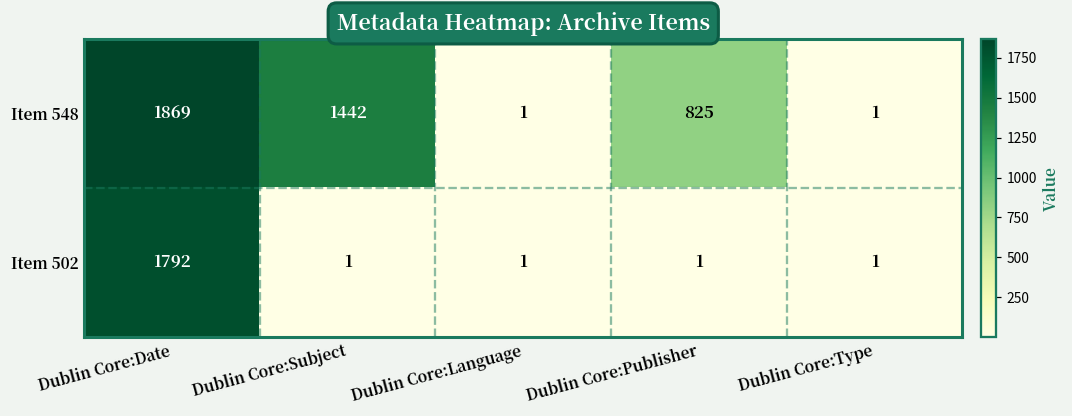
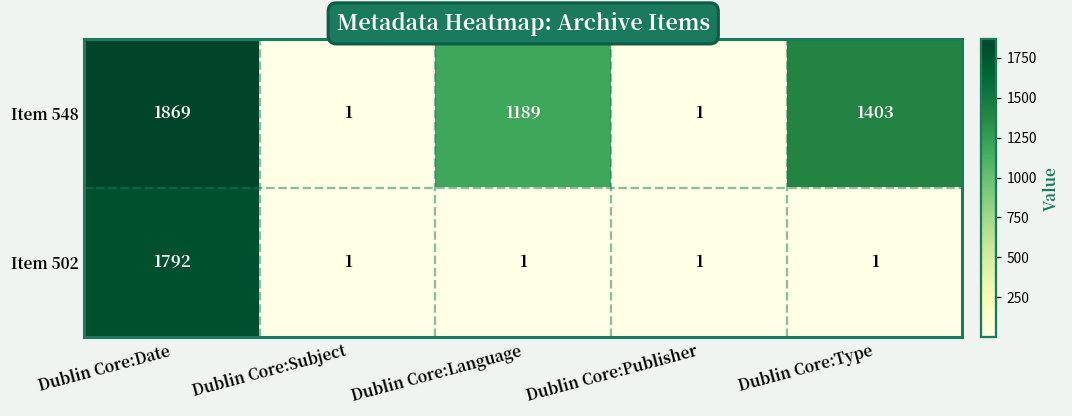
  {
    "Item 548": {
      "Dublin Core:Date": 1869,
-     "Dublin Core:Subject": 1442,
-     "Dublin Core:Language": 1,
-     "Dublin Core:Publisher": 825,
-     "Dublin Core:Type": 1
+     "Dublin Core:Subject": 1,
+     "Dublin Core:Language": 1189,
+     "Dublin Core:Publisher": 1,
+     "Dublin Core:Type": 1403
    },
    "Item 502": {
      "Dublin Core:Date": 1792,
      "Dublin Core:Subject": 1,
      "Dublin Core:Language": 1,
      "Dublin Core:Publisher": 1,
      "Dublin Core:Type": 1
    }
  }
